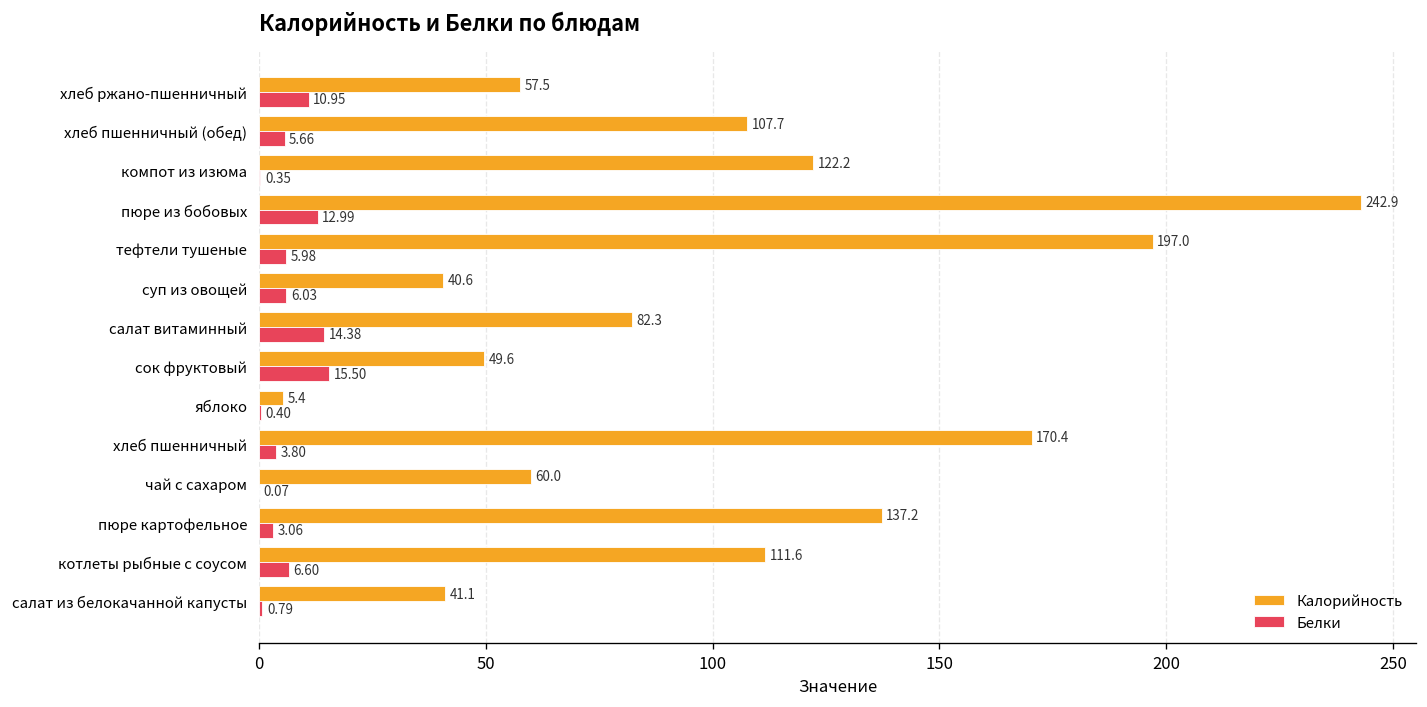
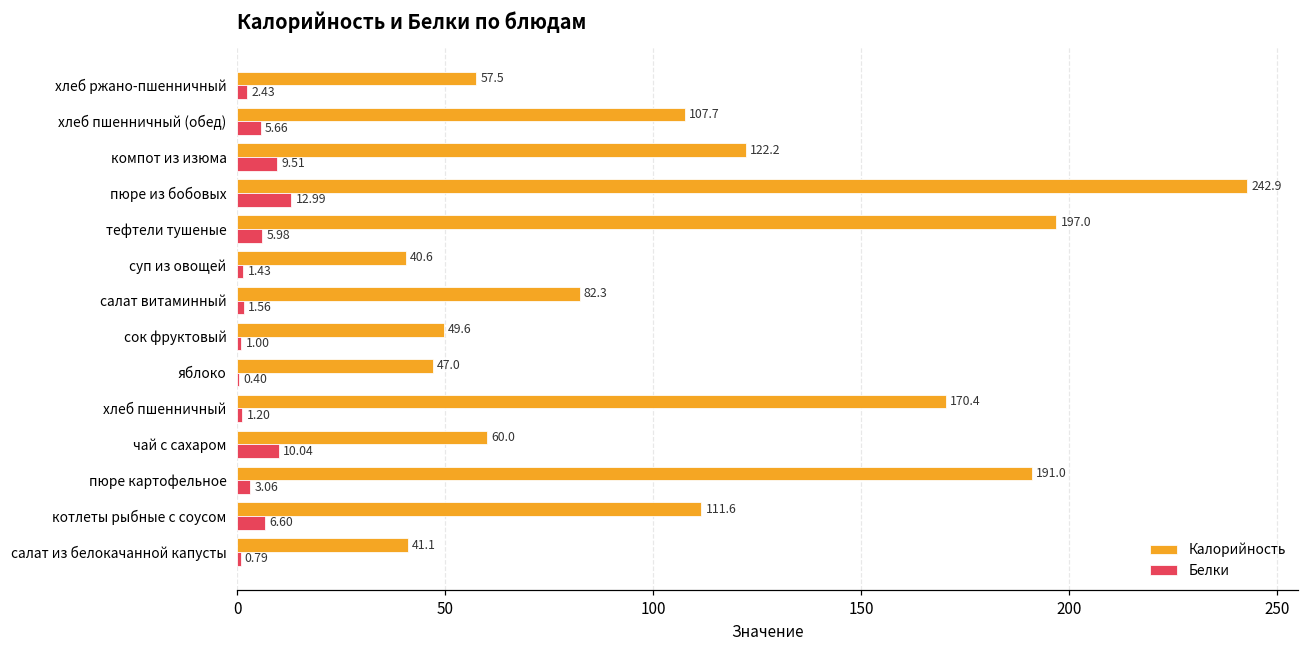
  {
    "Калорийность": {
      "хлеб ржано-пшенничный": 57.5,
      "хлеб пшенничный (обед)": 107.7,
      "компот из изюма": 122.2,
      "пюре из бобовых": 242.9,
      "тефтели тушеные": 197.0,
      "суп из овощей": 40.6,
      "салат витаминный": 82.3,
      "сок фруктовый": 49.6,
-     "яблоко": 5.4,
+     "яблоко": 47.0,
      "хлеб пшенничный": 170.4,
      "чай с сахаром": 60.0,
-     "пюре картофельное": 137.2,
+     "пюре картофельное": 191.0,
      "котлеты рыбные с соусом": 111.6,
      "салат из белокачанной капусты": 41.1
    },
    "Белки": {
-     "хлеб ржано-пшенничный": 10.95,
+     "хлеб ржано-пшенничный": 2.43,
      "хлеб пшенничный (обед)": 5.66,
-     "компот из изюма": 0.35,
+     "компот из изюма": 9.51,
      "пюре из бобовых": 12.99,
      "тефтели тушеные": 5.98,
-     "суп из овощей": 6.03,
-     "салат витаминный": 14.38,
-     "сок фруктовый": 15.50,
+     "суп из овощей": 1.43,
+     "салат витаминный": 1.56,
+     "сок фруктовый": 1.00,
      "яблоко": 0.40,
-     "хлеб пшенничный": 3.80,
-     "чай с сахаром": 0.07,
+     "хлеб пшенничный": 1.20,
+     "чай с сахаром": 10.04,
      "пюре картофельное": 3.06,
      "котлеты рыбные с соусом": 6.60,
      "салат из белокачанной капусты": 0.79
    }
  }
